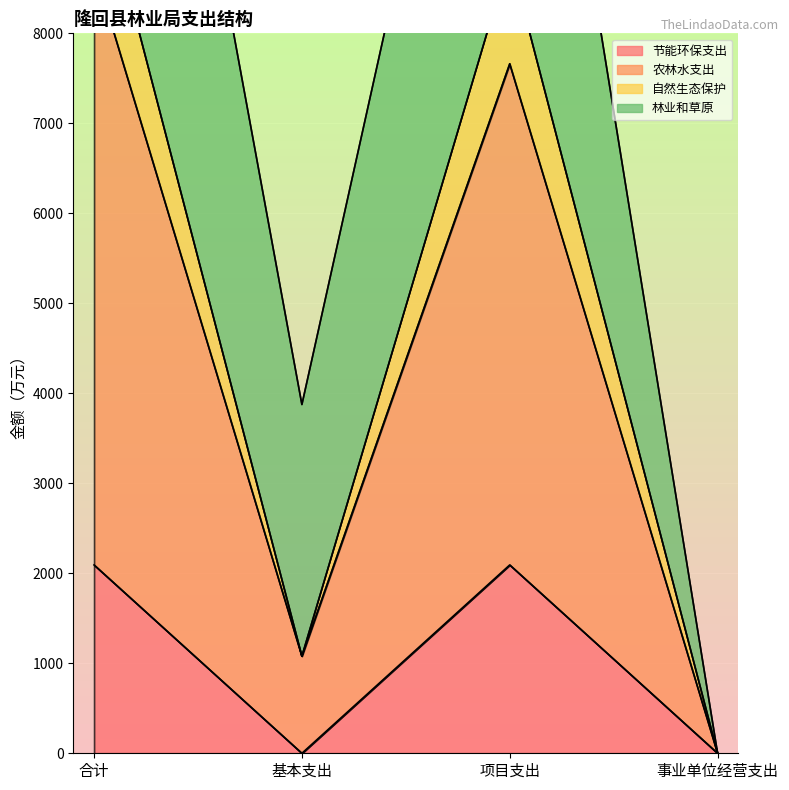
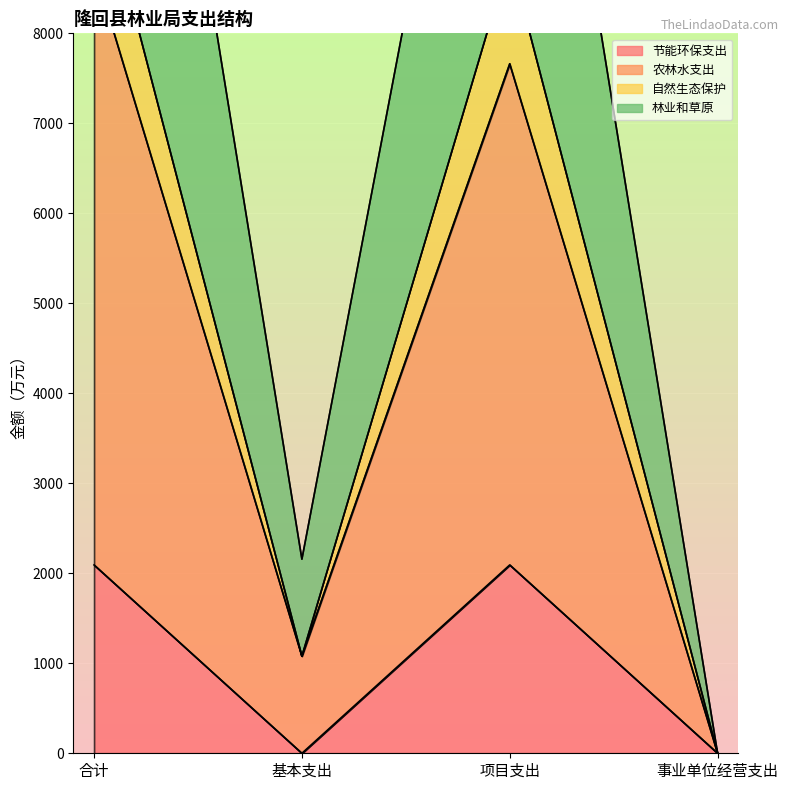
  {
    "林业和草原": {
-     "基本支出": 2800
+     "基本支出": 1100
    }
  }
